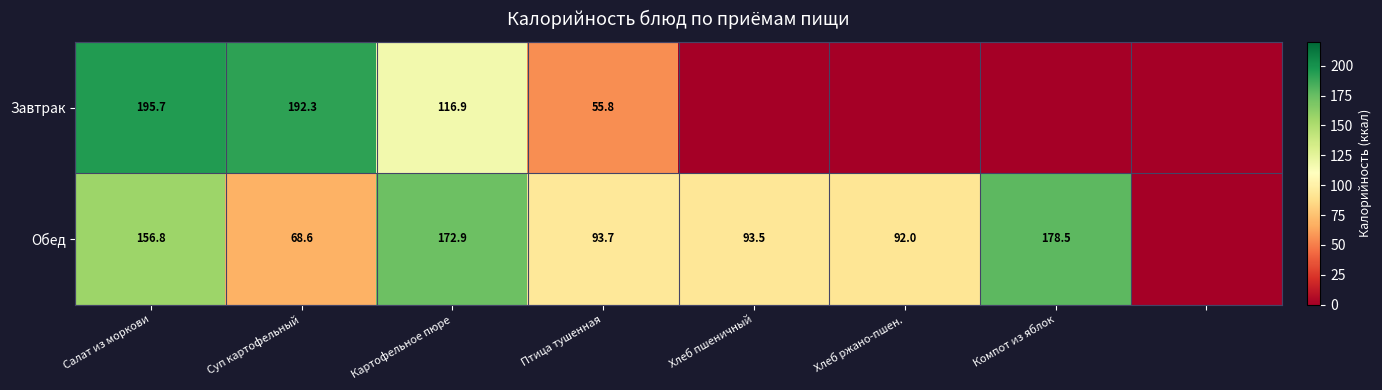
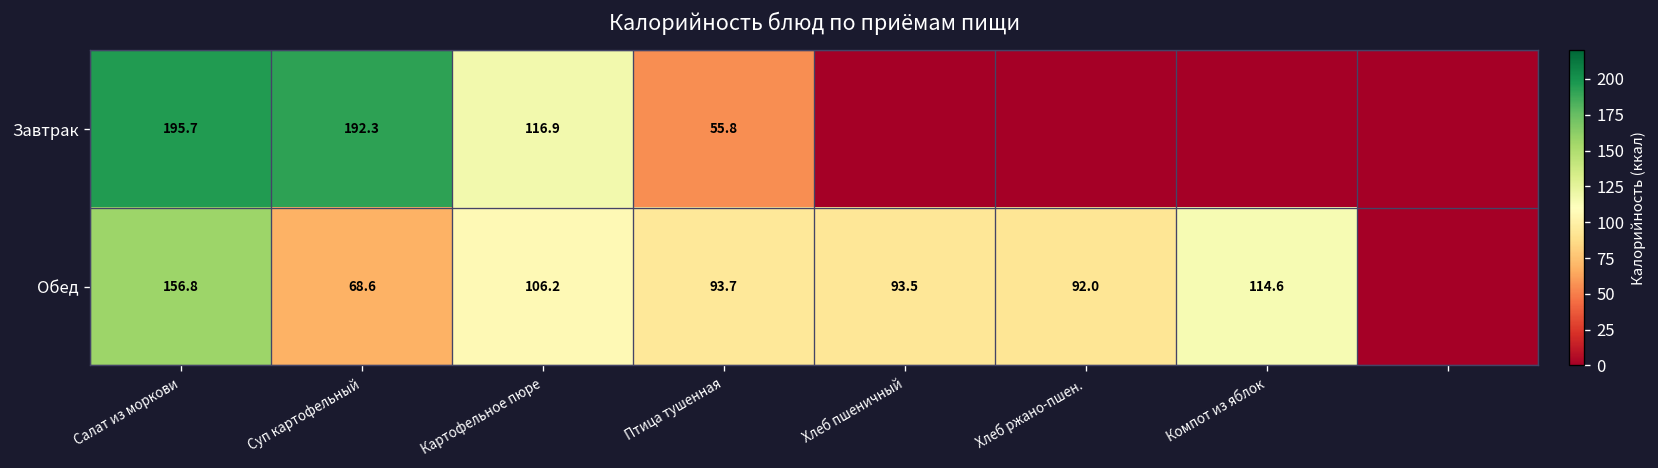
  {
    "Завтрак": {
      "Салат из моркови": 195.7,
      "Суп картофельный": 192.3,
      "Картофельное пюре": 116.9,
      "Птица тушенная": 55.8
    },
    "Обед": {
      "Салат из моркови": 156.8,
      "Суп картофельный": 68.6,
-     "Картофельное пюре": 172.9,
+     "Картофельное пюре": 106.2,
      "Птица тушенная": 93.7,
      "Хлеб пшеничный": 93.5,
      "Хлеб ржано-пшен.": 92.0,
-     "Компот из яблок": 178.5
+     "Компот из яблок": 114.6
    }
  }
